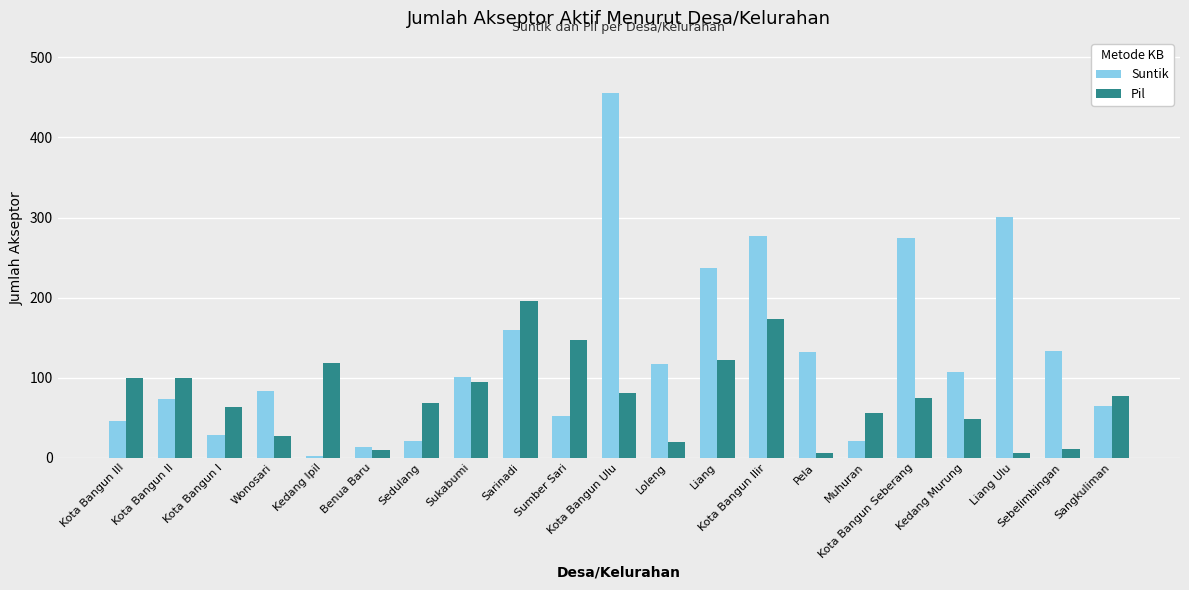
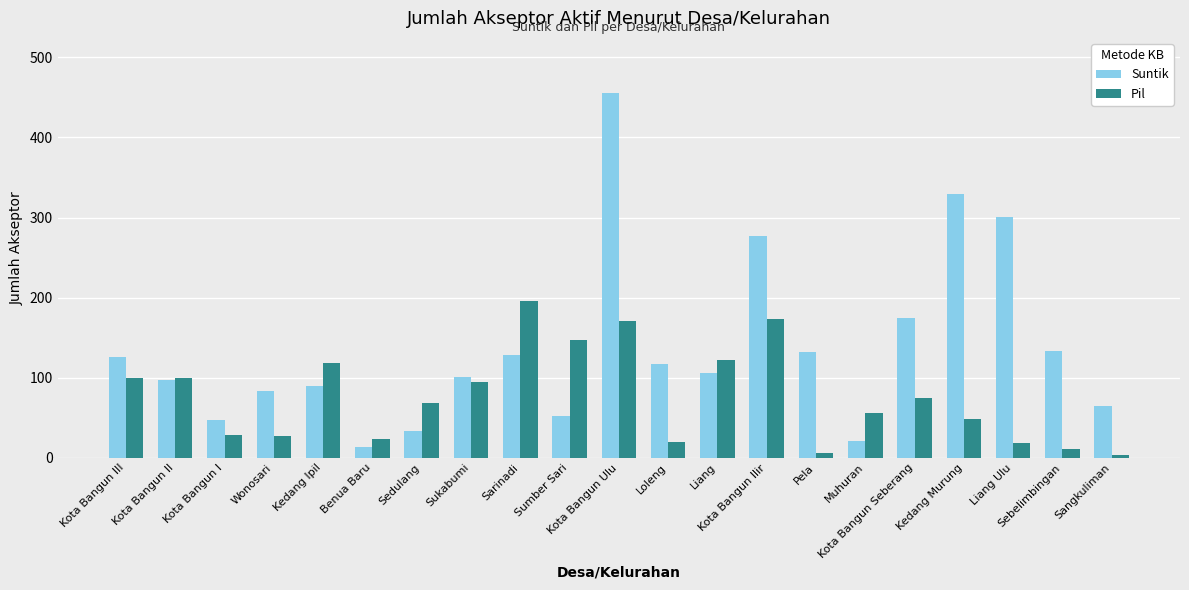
  {
    "Suntik": {
-     "Kota Bangun III": 50,
-     "Kota Bangun II": 70,
-     "Kota Bangun I": 30,
+     "Kota Bangun III": 130,
+     "Kota Bangun II": 100,
+     "Kota Bangun I": 50,
      "Wonosari": 80,
-     "Kedang Ipil": 0,
+     "Kedang Ipil": 90,
      "Benua Baru": 10,
-     "Sedulang": 20,
+     "Sedulang": 30,
      "Sukabumi": 100,
-     "Sarinadi": 160,
+     "Sarinadi": 130,
      "Sumber Sari": 50,
      "Kota Bangun Ulu": 460,
      "Loleng": 120,
-     "Liang": 240,
+     "Liang": 110,
      "Kota Bangun Ilir": 280,
      "Pela": 130,
      "Muhuran": 20,
-     "Kota Bangun Seberang": 280,
-     "Kedang Murung": 110,
+     "Kota Bangun Seberang": 170,
+     "Kedang Murung": 330,
      "Liang Ulu": 300,
      "Sebelimbingan": 130,
      "Sangkuliman": 70
    },
    "Pil": {
      "Kota Bangun III": 100,
      "Kota Bangun II": 100,
-     "Kota Bangun I": 60,
+     "Kota Bangun I": 30,
      "Wonosari": 30,
      "Kedang Ipil": 120,
-     "Benua Baru": 10,
+     "Benua Baru": 20,
      "Sedulang": 70,
      "Sukabumi": 90,
      "Sarinadi": 200,
      "Sumber Sari": 150,
-     "Kota Bangun Ulu": 80,
+     "Kota Bangun Ulu": 170,
      "Loleng": 20,
      "Liang": 120,
      "Kota Bangun Ilir": 170,
      "Pela": 10,
      "Muhuran": 60,
      "Kota Bangun Seberang": 70,
      "Kedang Murung": 50,
-     "Liang Ulu": 10,
+     "Liang Ulu": 20,
      "Sebelimbingan": 10,
-     "Sangkuliman": 80
+     "Sangkuliman": 0
    }
  }
